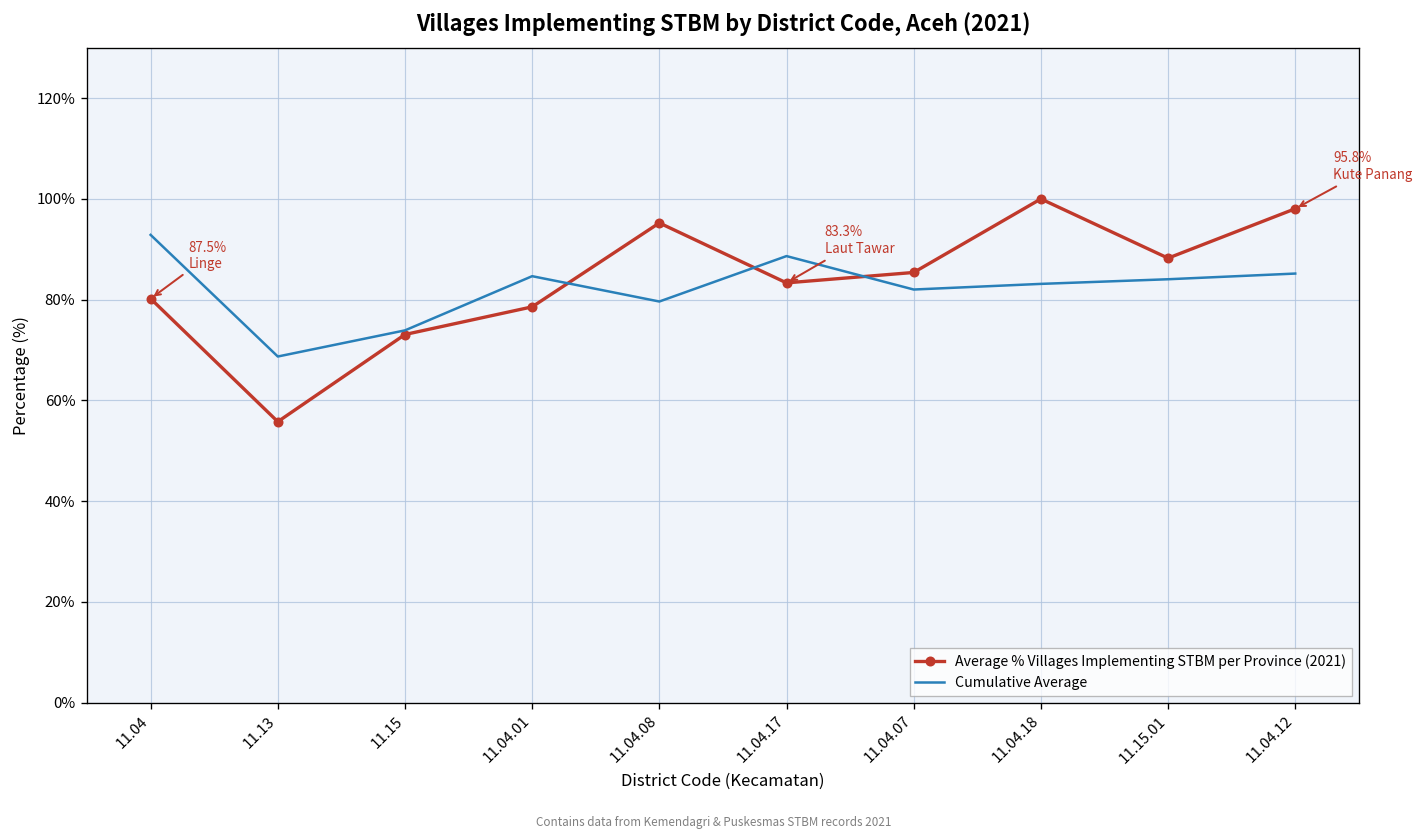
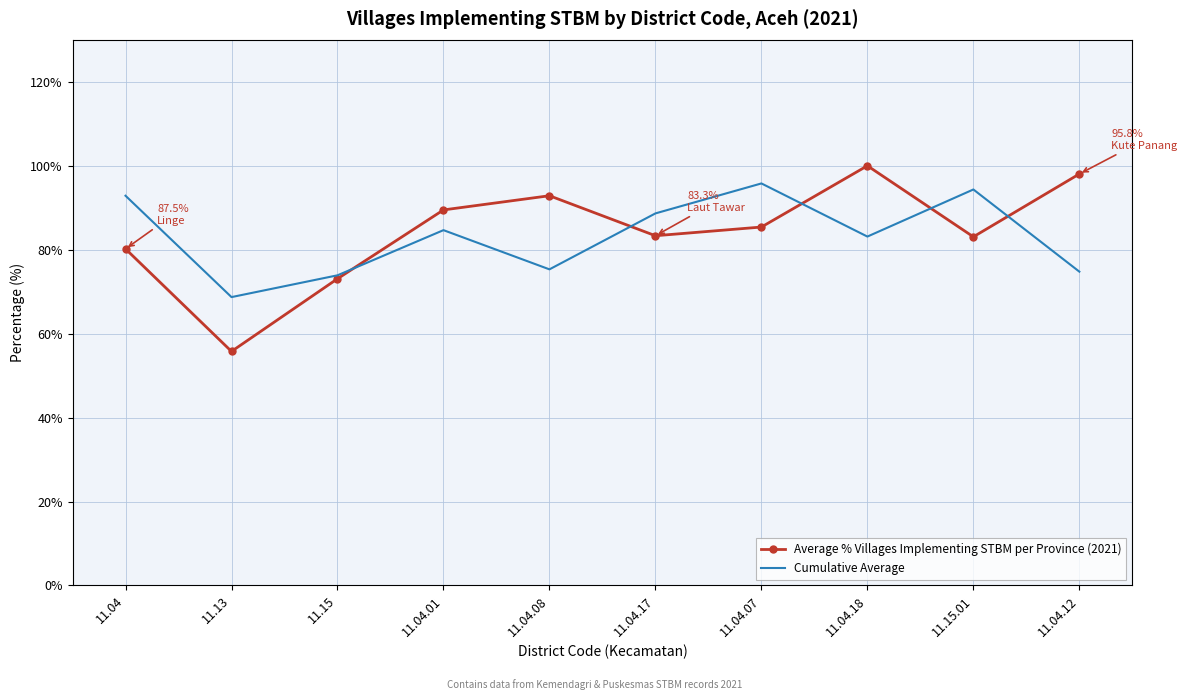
  {
    "Average % Villages Implementing STBM per Province (2021)": {
      "11.13": "56%",
      "11.15": "73%",
-     "11.04.01": "79%",
-     "11.04.08": "95%",
+     "11.04.01": "89%",
+     "11.04.08": "93%",
      "11.04.07": "85%",
      "11.04.18": "100%",
-     "11.15.01": "88%"
+     "11.15.01": "83%"
    },
    "Cumulative Average": {
      "11.04": "93%",
      "11.13": "69%",
      "11.15": "74%",
      "11.04.01": "85%",
-     "11.04.08": "80%",
-     "11.04.07": "82%",
+     "11.04.08": "75%",
+     "11.04.07": "96%",
      "11.04.18": "83%",
-     "11.15.01": "84%",
-     "11.04.12": "85%"
+     "11.15.01": "94%",
+     "11.04.12": "75%"
    }
  }
